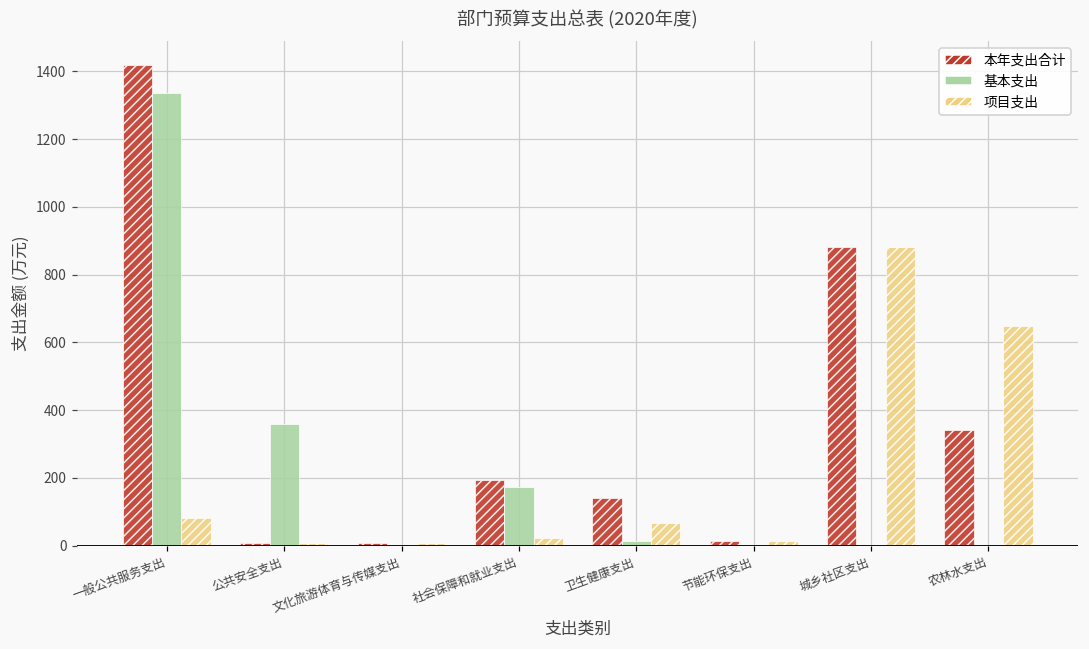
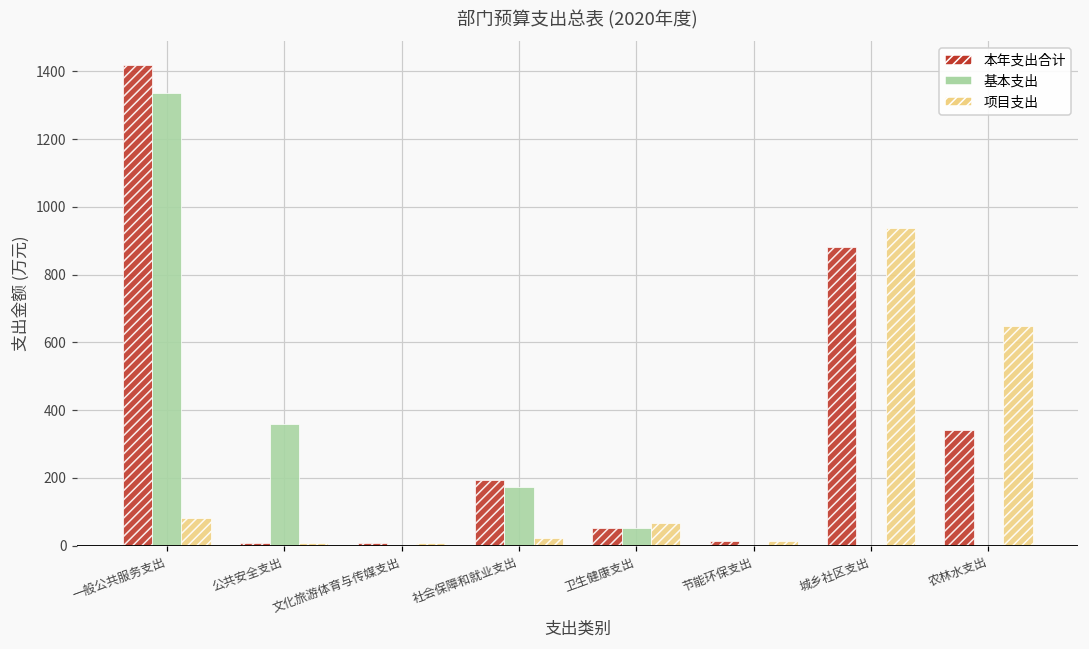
  {
    "本年支出合计": {
      "一般公共服务支出": 1420,
      "公共安全支出": 10,
      "社会保障和就业支出": 190,
-     "卫生健康支出": 140,
+     "卫生健康支出": 50,
      "节能环保支出": 10,
      "城乡社区支出": 880,
      "农林水支出": 340
    },
    "基本支出": {
      "一般公共服务支出": 1340,
      "公共安全支出": 360,
      "文化旅游体育与传媒支出": 0,
      "社会保障和就业支出": 170,
-     "卫生健康支出": 10,
+     "卫生健康支出": 50,
      "节能环保支出": 0,
      "城乡社区支出": 0,
      "农林水支出": 0
    },
    "项目支出": {
      "一般公共服务支出": 80,
      "公共安全支出": 10,
      "社会保障和就业支出": 20,
      "卫生健康支出": 70,
      "节能环保支出": 10,
-     "城乡社区支出": 880,
+     "城乡社区支出": 940,
      "农林水支出": 650
    }
  }
